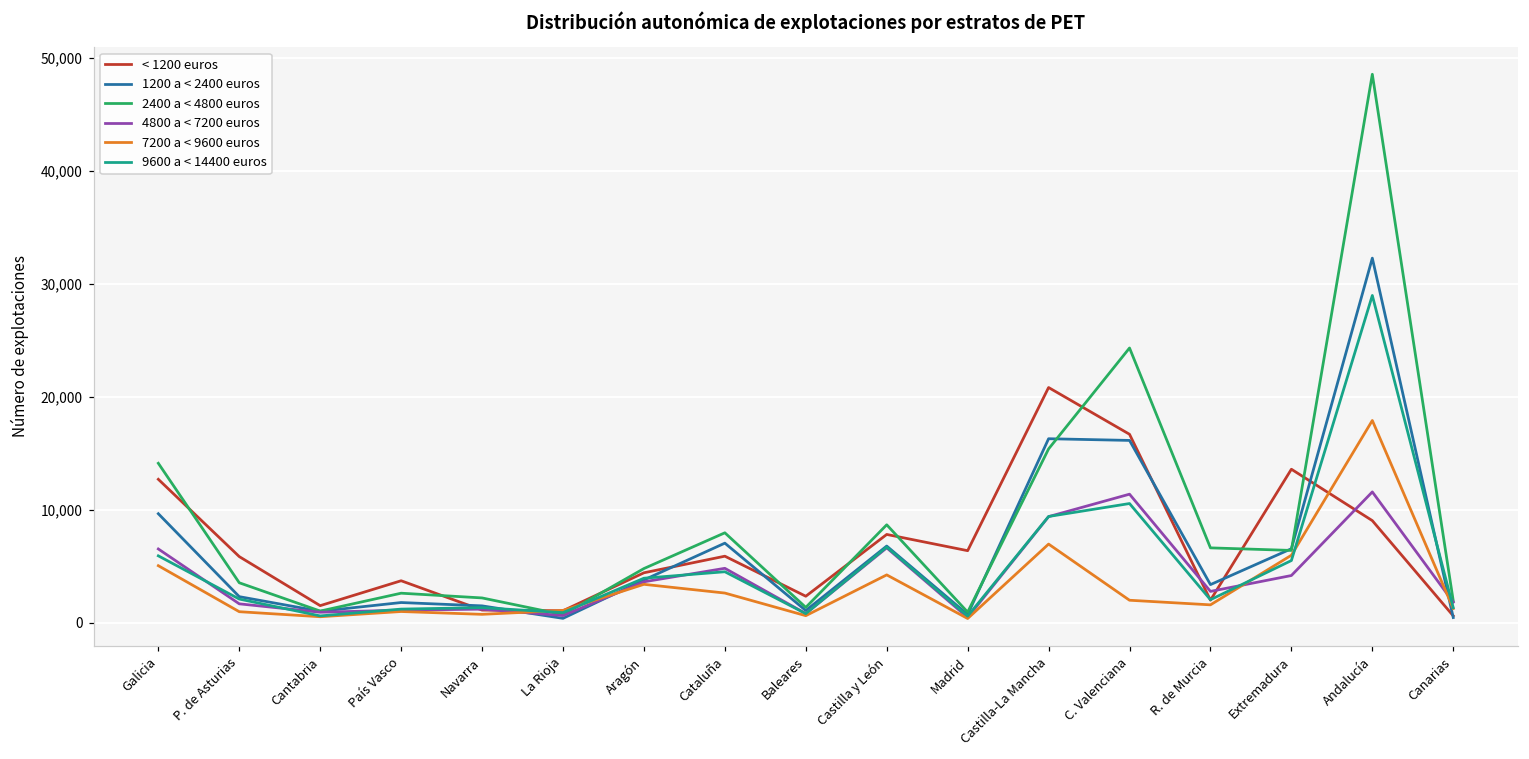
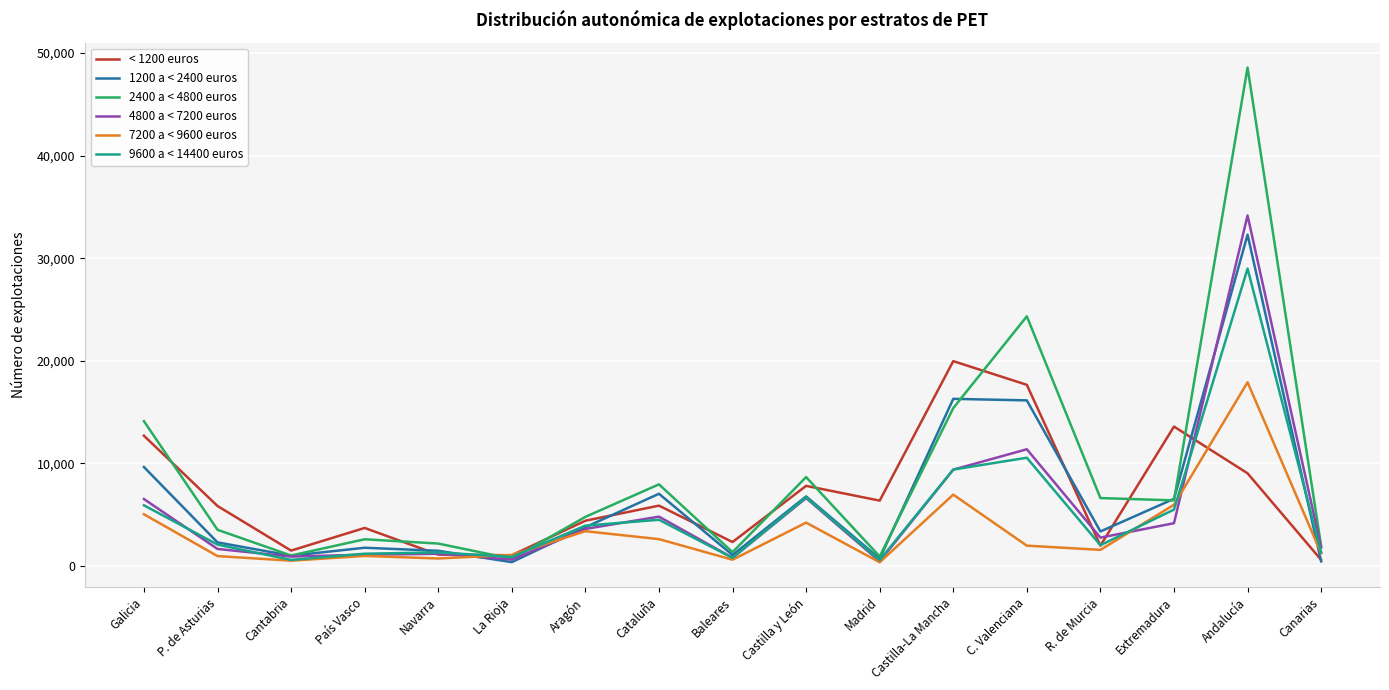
  {
    "< 1200 euros": {
      "Galicia": "12,700",
      "P. de Asturias": "5,800",
      "Cantabria": "1,500",
      "País Vasco": "3,700",
      "Aragón": "4,400",
      "Cataluña": "5,900",
      "Baleares": "2,300",
      "Castilla y León": "7,800",
      "Madrid": "6,400",
-     "Castilla-La Mancha": "20,800",
-     "C. Valenciana": "16,700",
+     "Castilla-La Mancha": "20,000",
+     "C. Valenciana": "17,700",
      "Extremadura": "13,600",
      "Andalucía": "9,000"
    },
    "4800 a < 7200 euros": {
      "Galicia": "6,500",
      "P. de Asturias": "1,700",
      "Cataluña": "4,800",
      "C. Valenciana": "11,400",
      "R. de Murcia": "2,800",
      "Extremadura": "4,200",
-     "Andalucía": "11,600"
+     "Andalucía": "34,200"
    },
    "7200 a < 9600 euros": {
      "Galicia": "5,000",
      "P. de Asturias": "1,000",
      "Navarra": "700",
      "Cataluña": "2,600",
      "Castilla y León": "4,200",
      "Castilla-La Mancha": "7,000",
      "C. Valenciana": "2,000",
      "R. de Murcia": "1,600",
      "Extremadura": "6,000",
      "Andalucía": "17,900"
    }
  }
